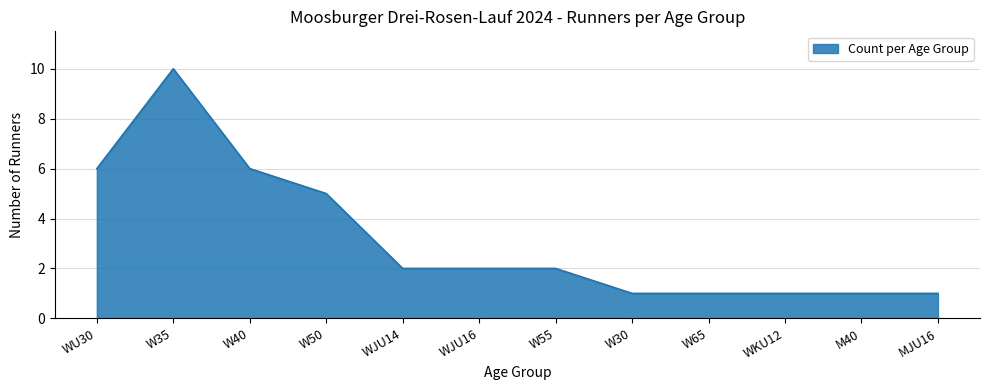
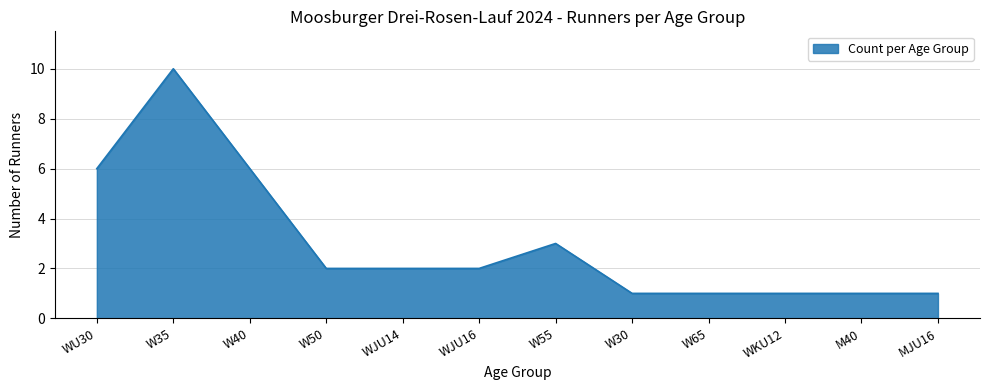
  {
    "WU30": 6,
    "W35": 10,
    "W40": 6,
-   "W50": 5,
+   "W50": 2,
    "WJU14": 2,
    "WJU16": 2,
-   "W55": 2,
+   "W55": 3,
    "W30": 1,
    "W65": 1,
    "WKU12": 1,
    "M40": 1,
    "MJU16": 1
  }
